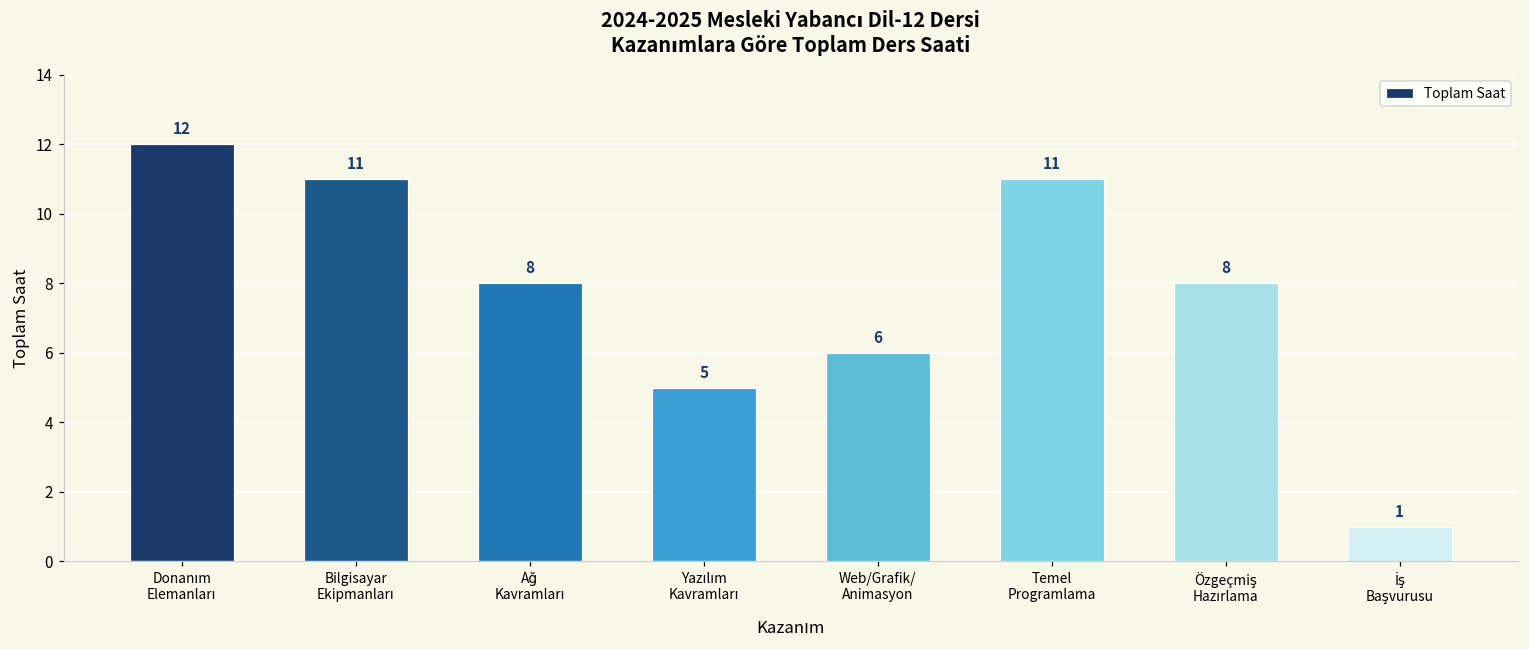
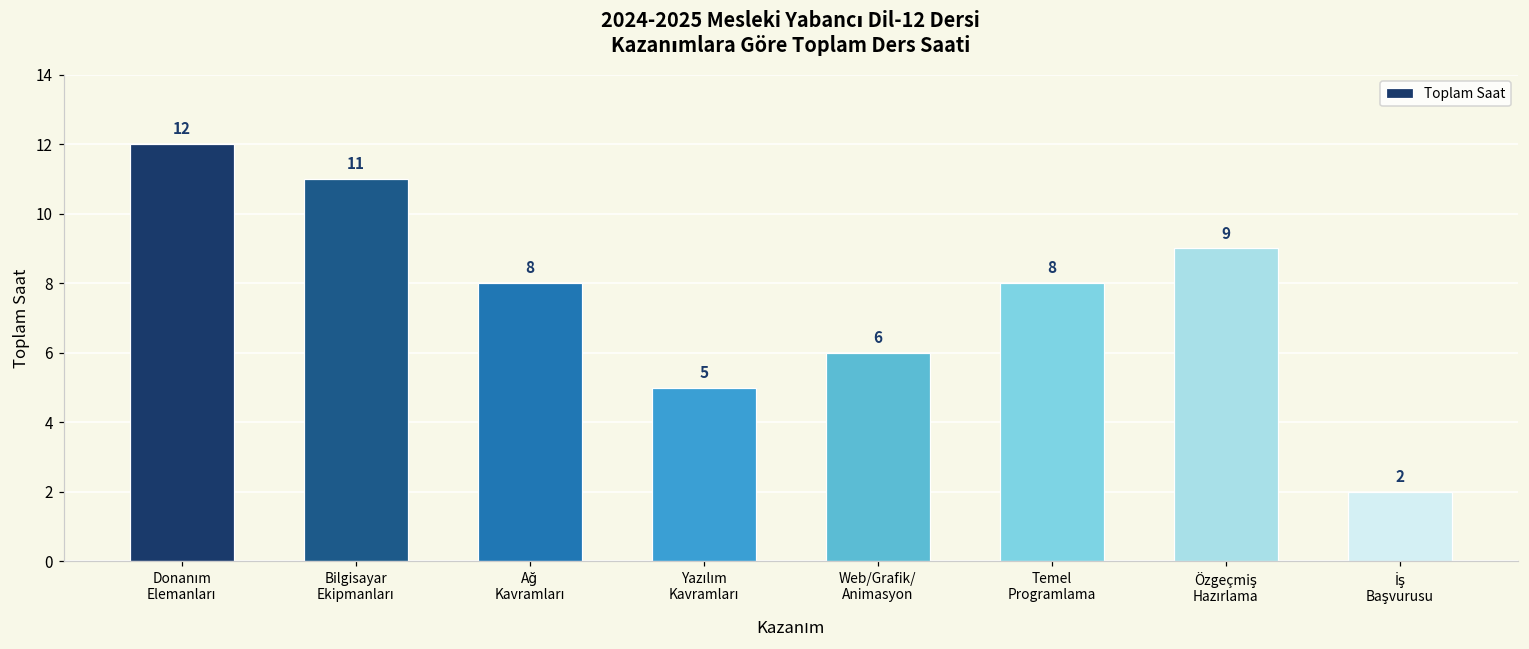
  {
    "Donanım Elemanları": 12,
    "Bilgisayar Ekipmanları": 11,
    "Ağ Kavramları": 8,
    "Yazılım Kavramları": 5,
    "Web/Grafik/ Animasyon": 6,
-   "Temel Programlama": 11,
-   "Özgeçmiş Hazırlama": 8,
-   "İş Başvurusu": 1
+   "Temel Programlama": 8,
+   "Özgeçmiş Hazırlama": 9,
+   "İş Başvurusu": 2
  }
